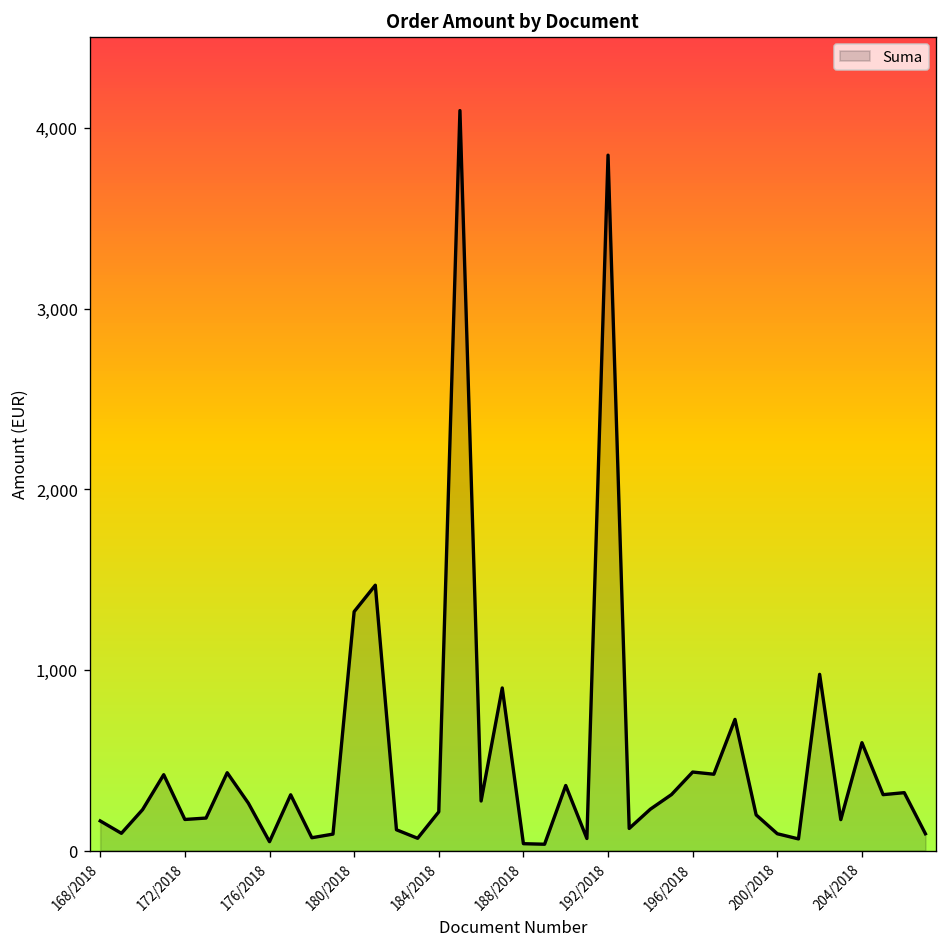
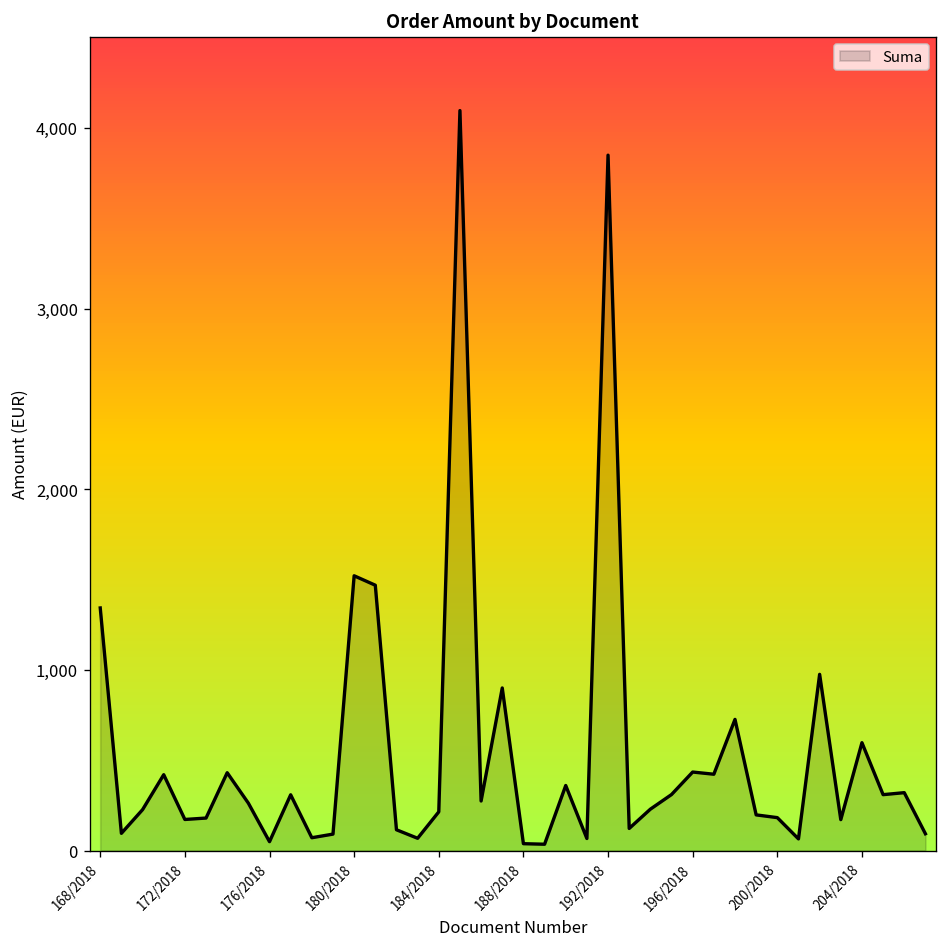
  {
-   "168/2018": "160",
+   "168/2018": "1,340",
    "172/2018": "170",
    "176/2018": "50",
-   "180/2018": "1,320",
+   "180/2018": "1,520",
    "184/2018": "210",
    "188/2018": "40",
    "192/2018": "3,850",
    "196/2018": "430",
-   "200/2018": "90",
+   "200/2018": "180",
    "204/2018": "600"
  }
